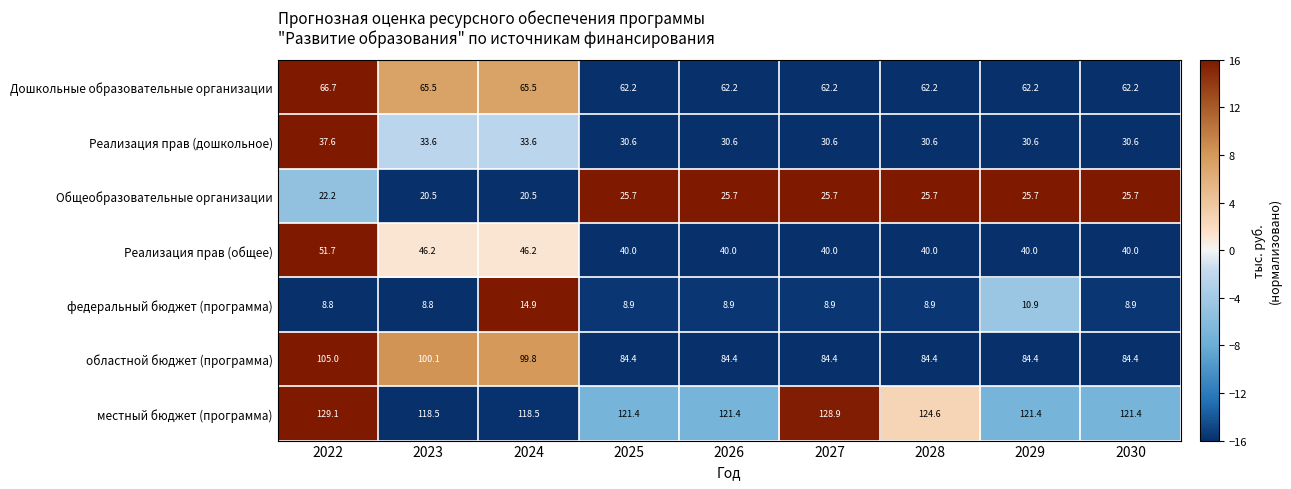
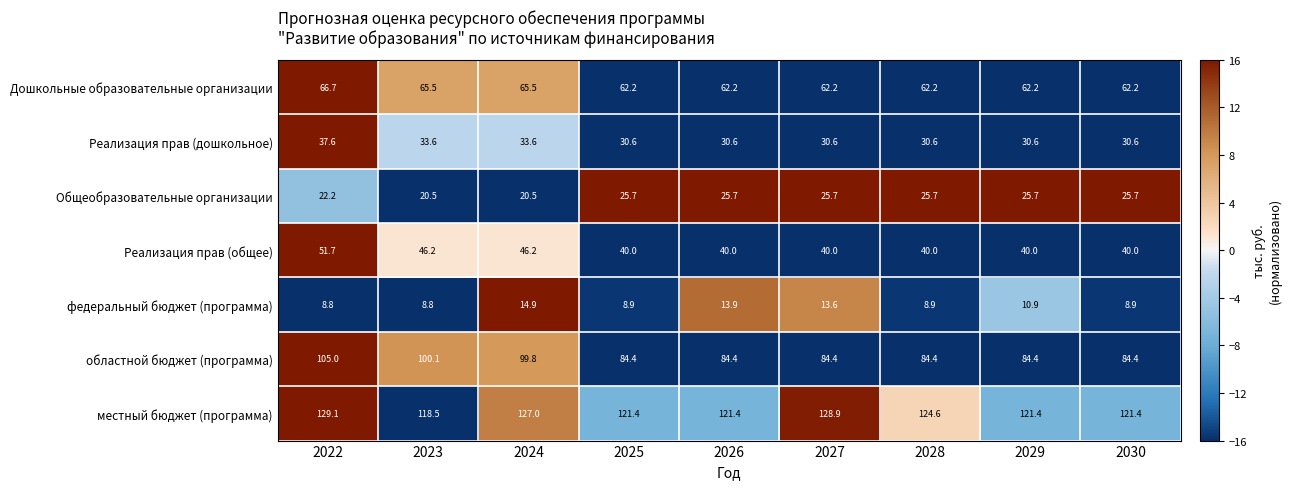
  {
    "Дошкольные образовательные организации": {
      "2022": 66.7,
      "2023": 65.5,
      "2024": 65.5,
      "2025": 62.2,
      "2026": 62.2,
      "2027": 62.2,
      "2028": 62.2,
      "2029": 62.2,
      "2030": 62.2
    },
    "Реализация прав (дошкольное)": {
      "2022": 37.6,
      "2023": 33.6,
      "2024": 33.6,
      "2025": 30.6,
      "2026": 30.6,
      "2027": 30.6,
      "2028": 30.6,
      "2029": 30.6,
      "2030": 30.6
    },
    "Общеобразовательные организации": {
      "2022": 22.2,
      "2023": 20.5,
      "2024": 20.5,
      "2025": 25.7,
      "2026": 25.7,
      "2027": 25.7,
      "2028": 25.7,
      "2029": 25.7,
      "2030": 25.7
    },
    "Реализация прав (общее)": {
      "2022": 51.7,
      "2023": 46.2,
      "2024": 46.2,
      "2025": 40.0,
      "2026": 40.0,
      "2027": 40.0,
      "2028": 40.0,
      "2029": 40.0,
      "2030": 40.0
    },
    "федеральный бюджет (программа)": {
      "2022": 8.8,
      "2023": 8.8,
      "2024": 14.9,
      "2025": 8.9,
-     "2026": 8.9,
-     "2027": 8.9,
+     "2026": 13.9,
+     "2027": 13.6,
      "2028": 8.9,
      "2029": 10.9,
      "2030": 8.9
    },
    "областной бюджет (программа)": {
      "2022": 105.0,
      "2023": 100.1,
      "2024": 99.8,
      "2025": 84.4,
      "2026": 84.4,
      "2027": 84.4,
      "2028": 84.4,
      "2029": 84.4,
      "2030": 84.4
    },
    "местный бюджет (программа)": {
      "2022": 129.1,
      "2023": 118.5,
-     "2024": 118.5,
+     "2024": 127.0,
      "2025": 121.4,
      "2026": 121.4,
      "2027": 128.9,
      "2028": 124.6,
      "2029": 121.4,
      "2030": 121.4
    }
  }
